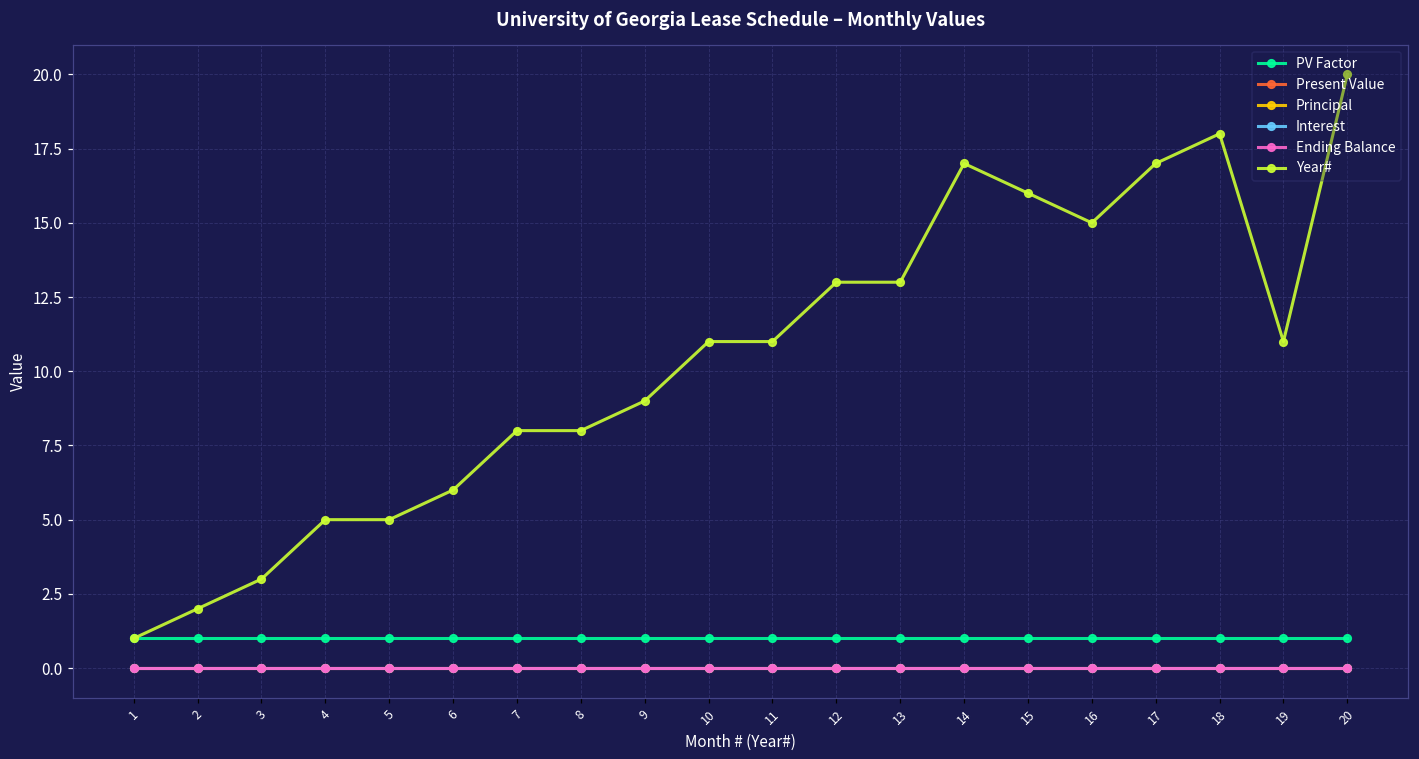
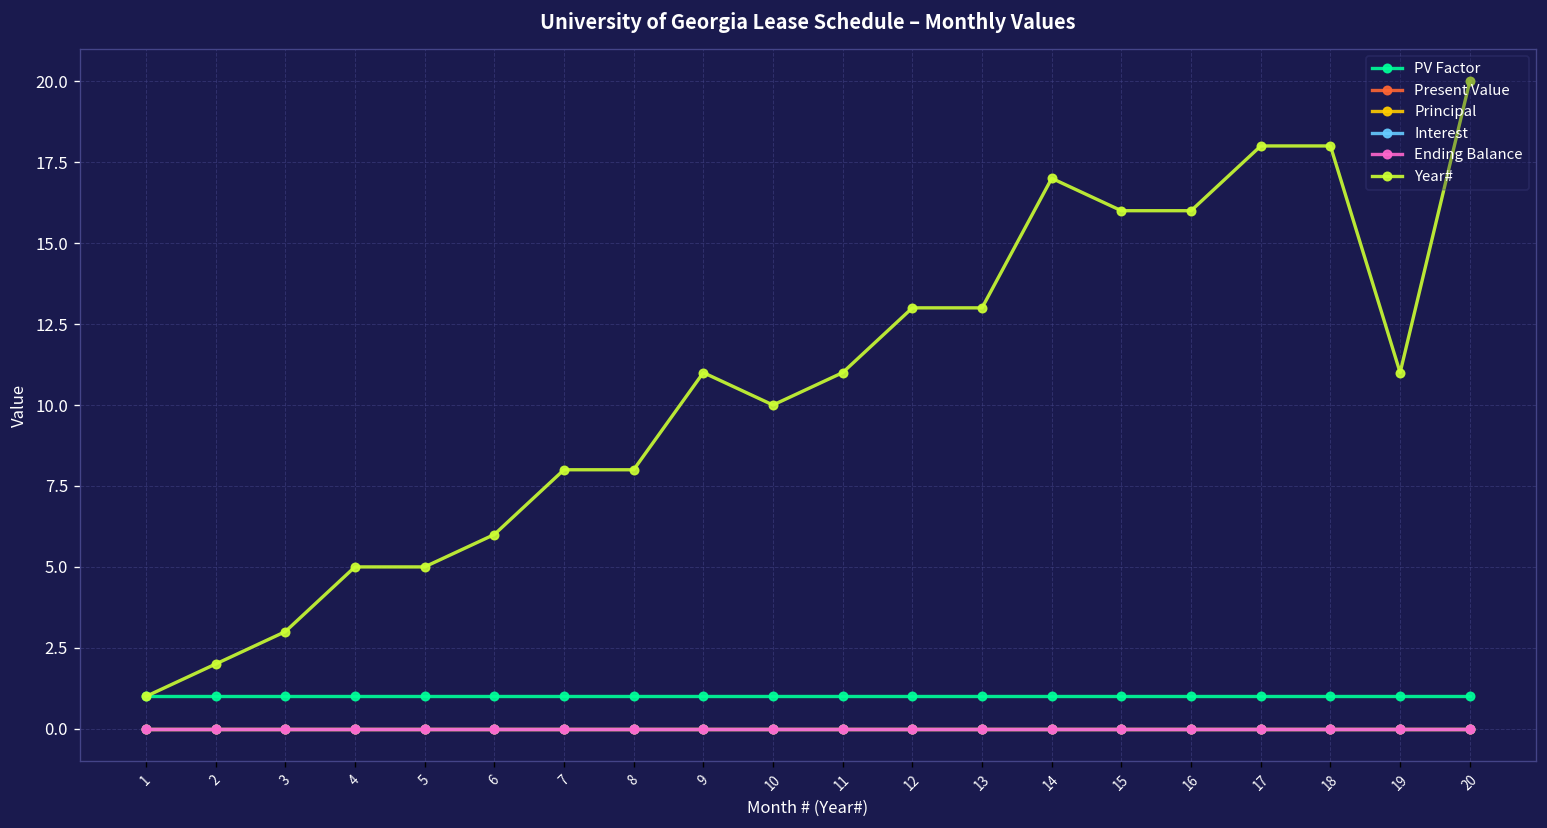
  {
    "PV Factor": {
      "2": 1,
      "3": 1,
      "4": 1,
      "5": 1,
      "6": 1,
      "7": 1,
      "8": 1,
      "9": 1,
      "10": 1,
      "11": 1,
      "12": 1,
      "13": 1,
      "14": 1,
      "15": 1,
      "16": 1,
      "17": 1,
      "18": 1,
      "19": 1,
      "20": 1
    },
    "Ending Balance": {
      "1": 0,
      "2": 0,
      "3": 0,
      "4": 0,
      "5": 0,
      "6": 0,
      "7": 0,
      "8": 0,
      "9": 0,
      "10": 0,
      "11": 0,
      "12": 0,
      "13": 0,
      "14": 0,
      "15": 0,
      "16": 0,
      "17": 0,
      "18": 0,
      "19": 0,
      "20": 0
    },
    "Year#": {
      "2": 2,
      "3": 3,
      "4": 5,
      "5": 5,
      "6": 6,
      "7": 8,
      "8": 8,
-     "9": 9,
-     "10": 11,
+     "9": 11,
+     "10": 10,
      "11": 11,
      "12": 13,
      "13": 13,
      "14": 17,
      "15": 16,
-     "16": 15,
-     "17": 17,
+     "16": 16,
+     "17": 18,
      "18": 18,
      "19": 11
    }
  }
